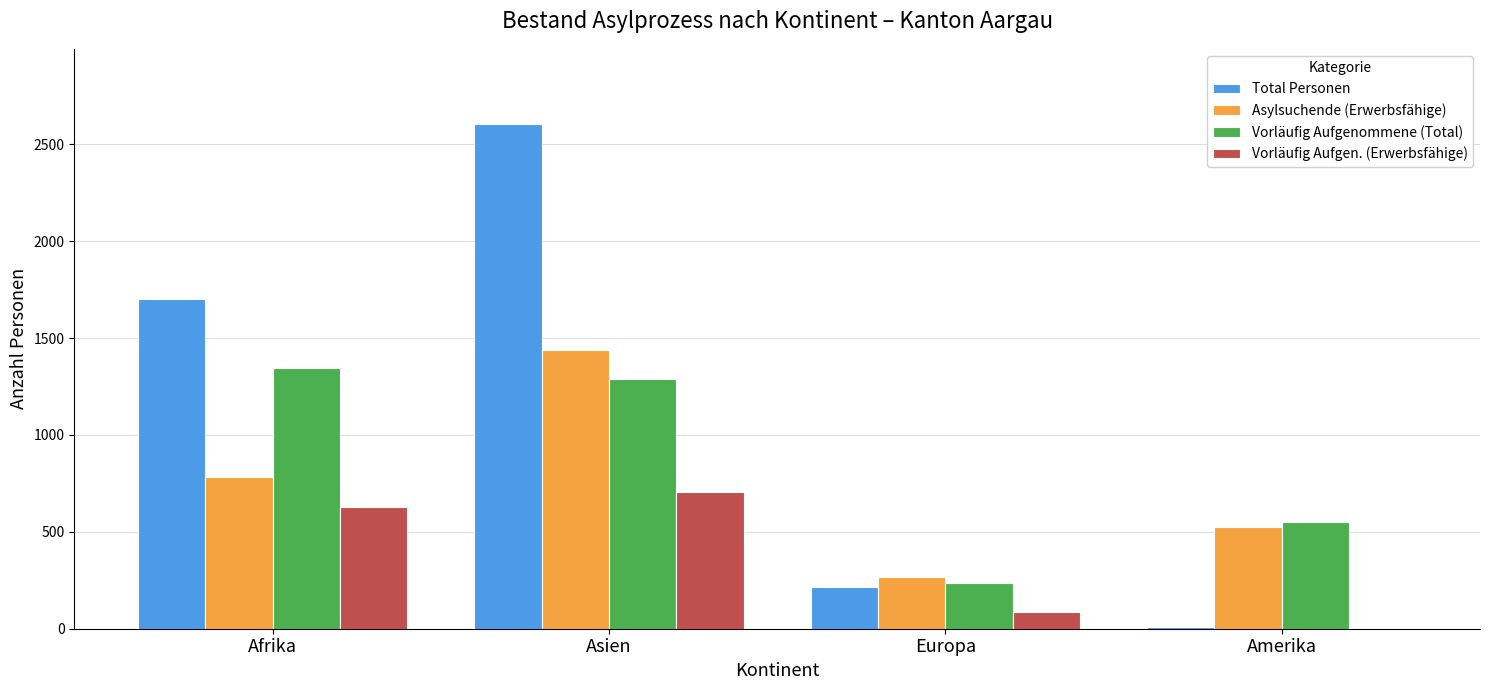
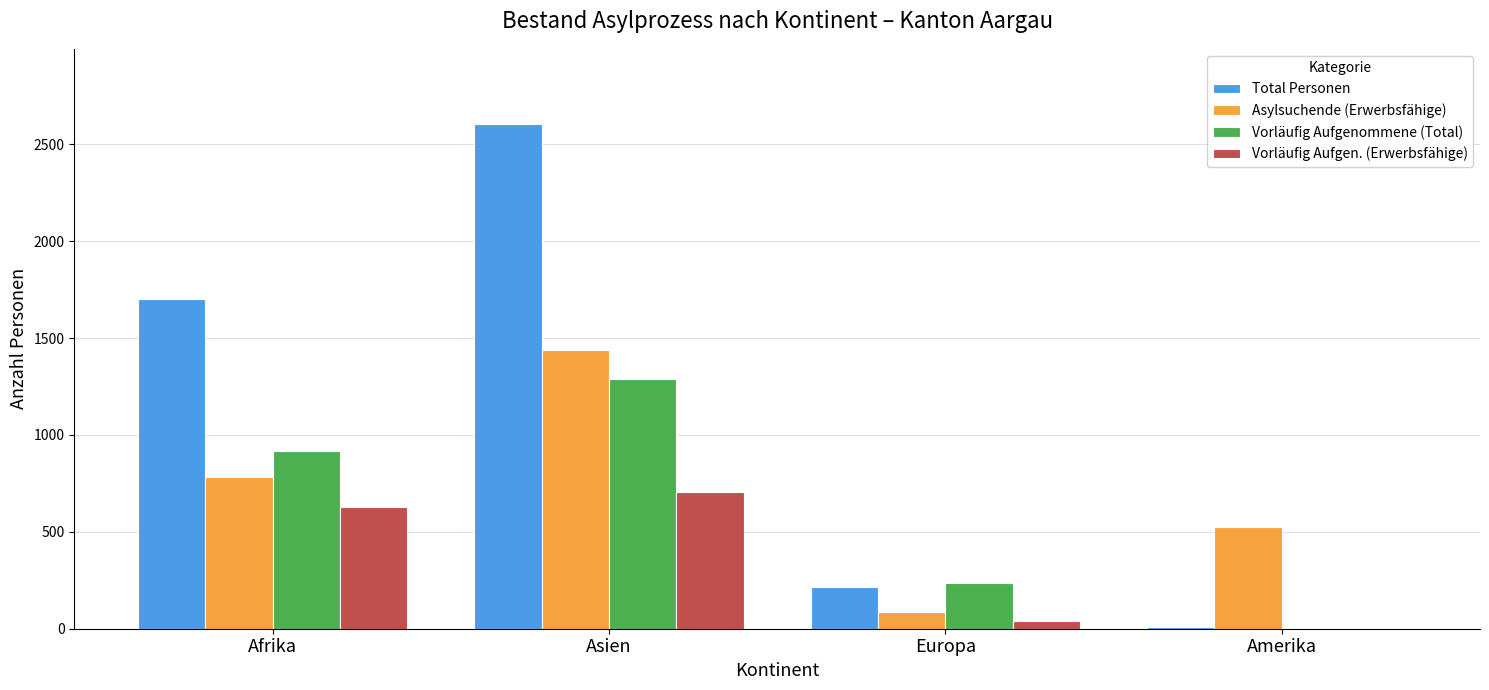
  {
    "Total Personen": {
      "Afrika": 1700,
      "Asien": 2600,
      "Europa": 220
    },
    "Asylsuchende (Erwerbsfähige)": {
      "Afrika": 780,
      "Asien": 1440,
-     "Europa": 270,
+     "Europa": 80,
      "Amerika": 530
    },
    "Vorläufig Aufgenommene (Total)": {
-     "Afrika": 1350,
+     "Afrika": 920,
      "Asien": 1290,
      "Europa": 240,
-     "Amerika": 550
+     "Amerika": 0
    },
    "Vorläufig Aufgen. (Erwerbsfähige)": {
      "Afrika": 630,
      "Asien": 710,
-     "Europa": 90
+     "Europa": 40
    }
  }
